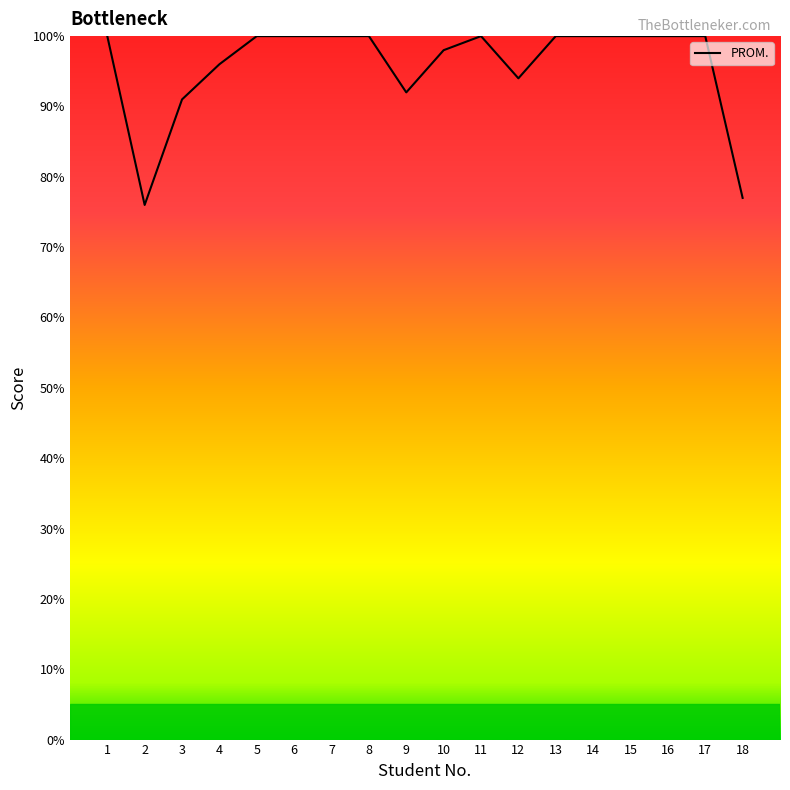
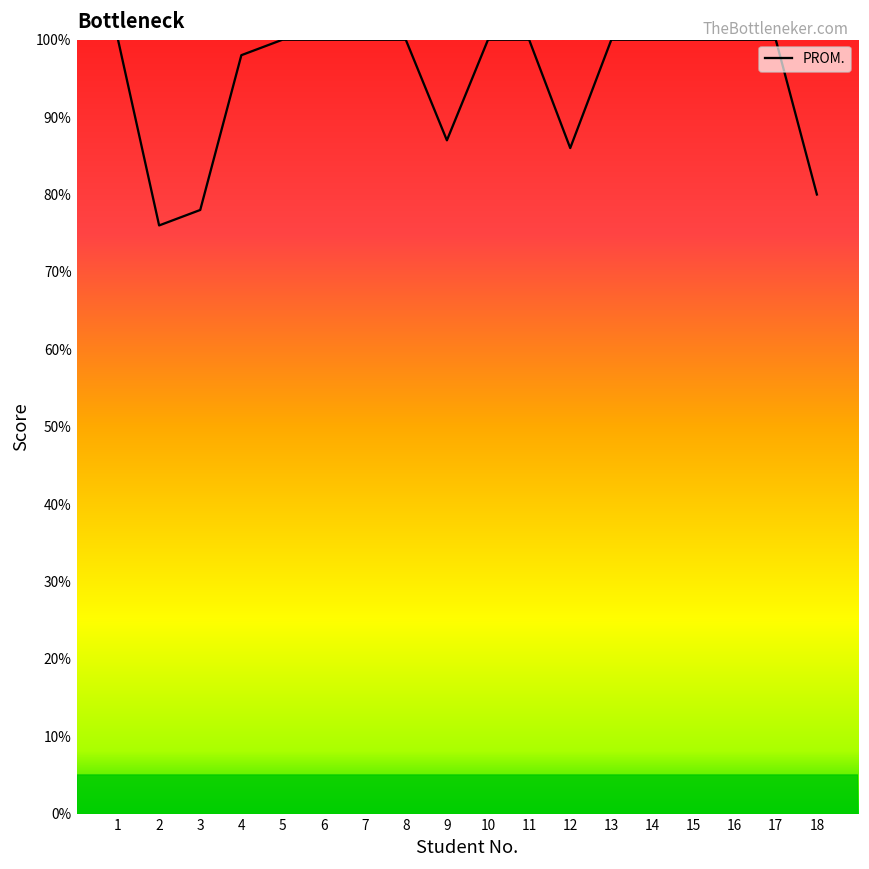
  {
    "1": "100%",
    "2": "76%",
-   "3": "91%",
-   "4": "96%",
+   "3": "78%",
+   "4": "98%",
    "5": "100%",
    "6": "100%",
    "7": "100%",
    "8": "100%",
-   "9": "92%",
-   "10": "98%",
+   "9": "87%",
+   "10": "100%",
    "11": "100%",
-   "12": "94%",
+   "12": "86%",
    "13": "100%",
    "14": "100%",
    "15": "100%",
    "16": "100%",
    "17": "100%",
-   "18": "77%"
+   "18": "80%"
  }
